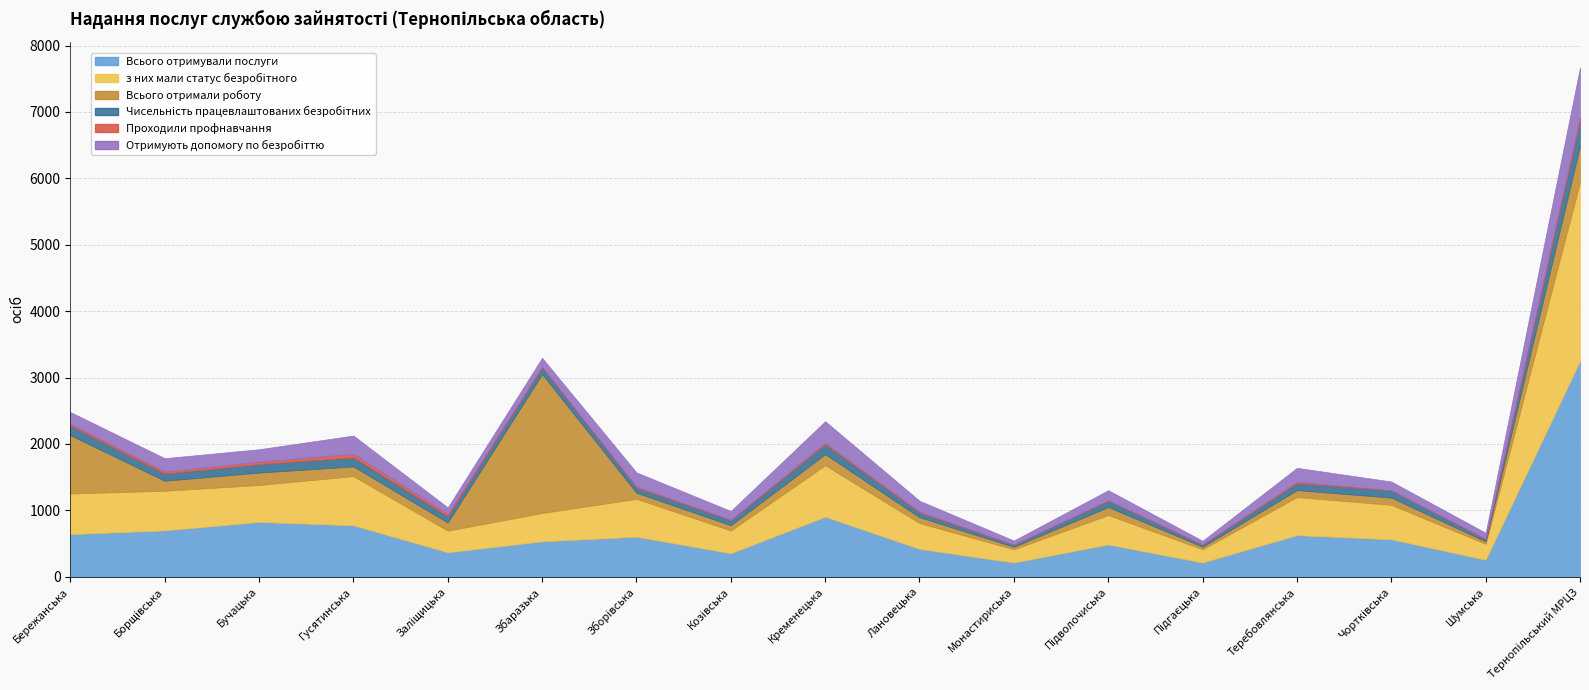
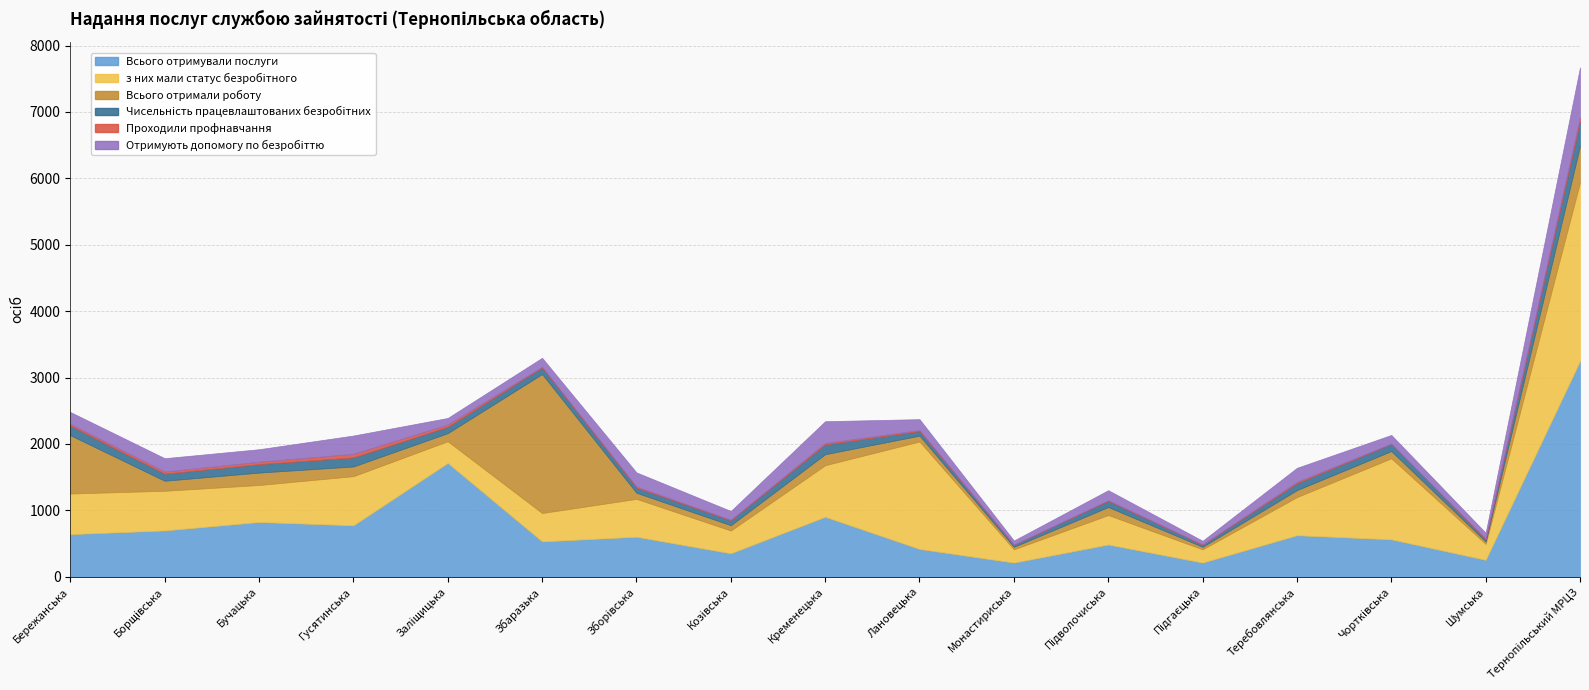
  {
    "Всього отримували послуги": {
      "Бережанська": 600,
      "Борщівська": 700,
      "Бучацька": 800,
      "Гусятинська": 800,
-     "Заліщицька": 400,
+     "Заліщицька": 1700,
      "Збаразька": 500,
      "Зборівська": 600,
      "Козівська": 400,
      "Кременецька": 900,
      "Лановецька": 400,
      "Монастириська": 200,
      "Підволочиська": 500,
      "Підгаєцька": 200,
      "Теребовлянська": 600,
      "Чортківська": 600,
      "Шумська": 300,
      "Тернопільський МРЦЗ": 3300
    },
    "з них мали статус безробітного": {
      "Бережанська": 600,
      "Борщівська": 600,
      "Бучацька": 600,
      "Гусятинська": 700,
      "Заліщицька": 300,
      "Збаразька": 400,
      "Зборівська": 600,
      "Козівська": 300,
      "Кременецька": 800,
-     "Лановецька": 400,
+     "Лановецька": 1600,
      "Підволочиська": 400,
      "Теребовлянська": 600,
-     "Чортківська": 500,
+     "Чортківська": 1200,
      "Тернопільський МРЦЗ": 2700
    },
    "Всього отримали роботу": {
      "Бережанська": 900,
      "Борщівська": 200,
      "Бучацька": 200,
      "Гусятинська": 100,
      "Заліщицька": 100,
      "Збаразька": 2100,
      "Зборівська": 100,
      "Козівська": 100,
      "Кременецька": 200,
      "Лановецька": 100,
      "Підволочиська": 100,
      "Теребовлянська": 100,
      "Чортківська": 100,
      "Тернопільський МРЦЗ": 500
    },
    "Чисельність працевлаштованих безробітних": {
      "Гусятинська": 100,
      "Тернопільський МРЦЗ": 400
    },
    "Проходили профнавчання": {
      "Гусятинська": 100,
      "Тернопільський МРЦЗ": 100
    },
    "Отримують допомогу по безробіттю": {
      "Бережанська": 200,
      "Борщівська": 200,
      "Бучацька": 200,
      "Гусятинська": 300,
      "Заліщицька": 100,
      "Збаразька": 100,
      "Зборівська": 200,
      "Козівська": 100,
      "Кременецька": 300,
      "Лановецька": 200,
      "Монастириська": 100,
      "Підволочиська": 200,
      "Підгаєцька": 100,
      "Теребовлянська": 200,
      "Чортківська": 100,
      "Шумська": 100,
      "Тернопільський МРЦЗ": 800
    }
  }
